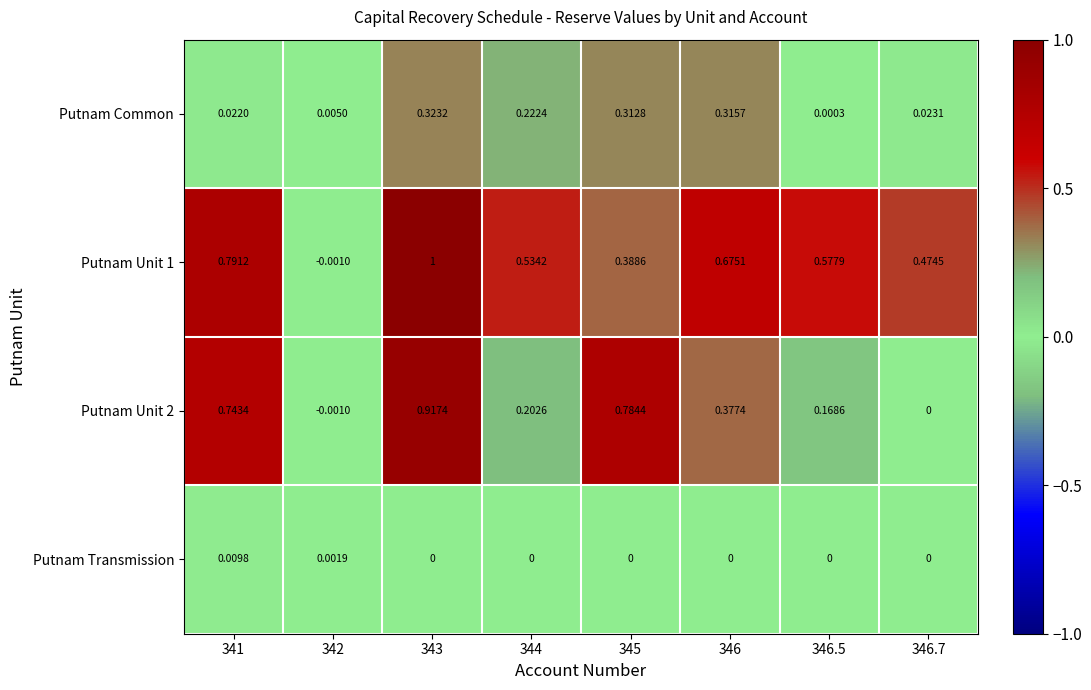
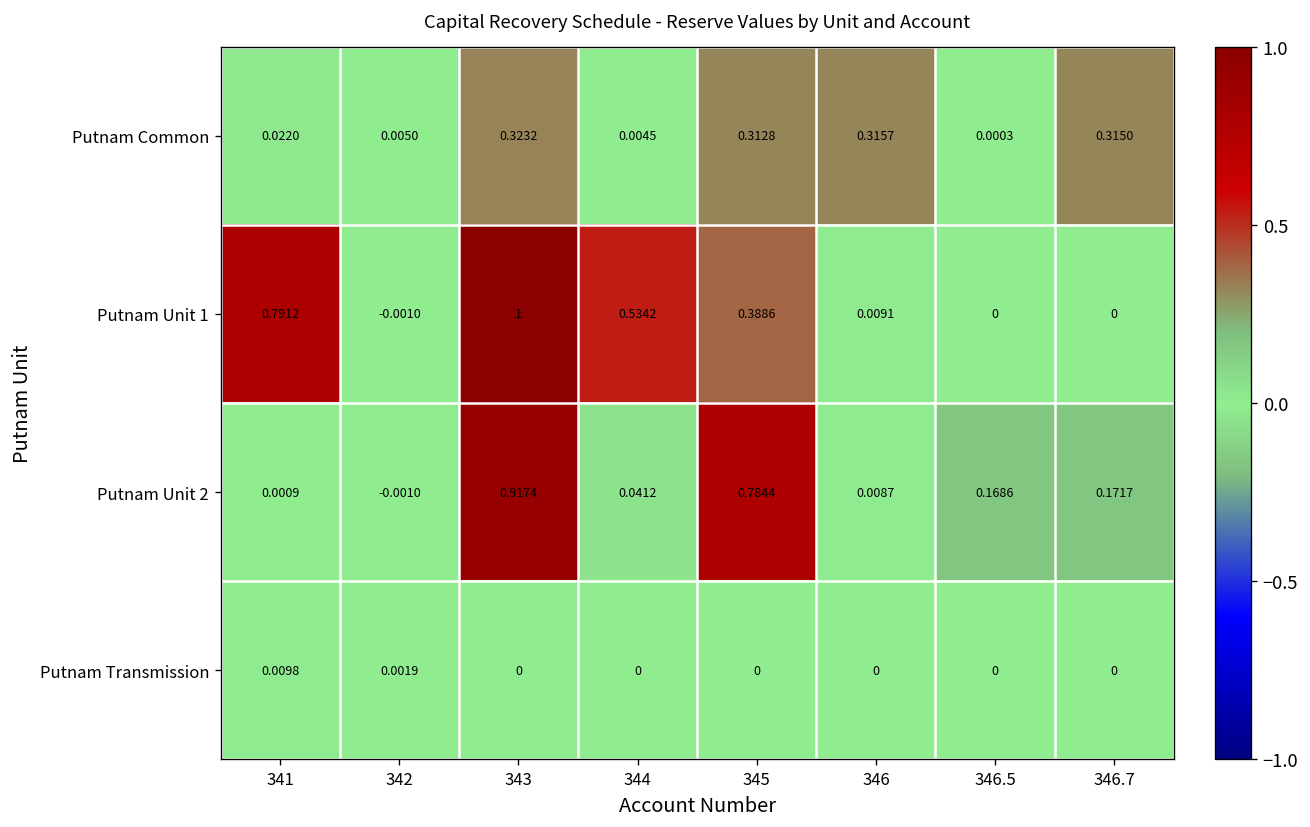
  {
    "Putnam Common": {
      "341": 0.0220,
      "342": 0.0050,
      "343": 0.3232,
-     "344": 0.2224,
+     "344": 0.0045,
      "345": 0.3128,
      "346": 0.3157,
      "346.5": 0.0003,
-     "346.7": 0.0231
+     "346.7": 0.3150
    },
    "Putnam Unit 1": {
      "341": 0.7912,
      "342": -0.0010,
      "343": 1,
      "344": 0.5342,
      "345": 0.3886,
-     "346": 0.6751,
-     "346.5": 0.5779,
-     "346.7": 0.4745
+     "346": 0.0091,
+     "346.5": 0,
+     "346.7": 0
    },
    "Putnam Unit 2": {
-     "341": 0.7434,
+     "341": 0.0009,
      "342": -0.0010,
      "343": 0.9174,
-     "344": 0.2026,
+     "344": 0.0412,
      "345": 0.7844,
-     "346": 0.3774,
+     "346": 0.0087,
      "346.5": 0.1686,
-     "346.7": 0
+     "346.7": 0.1717
    },
    "Putnam Transmission": {
      "341": 0.0098,
      "342": 0.0019,
      "343": 0,
      "344": 0,
      "345": 0,
      "346": 0,
      "346.5": 0,
      "346.7": 0
    }
  }
